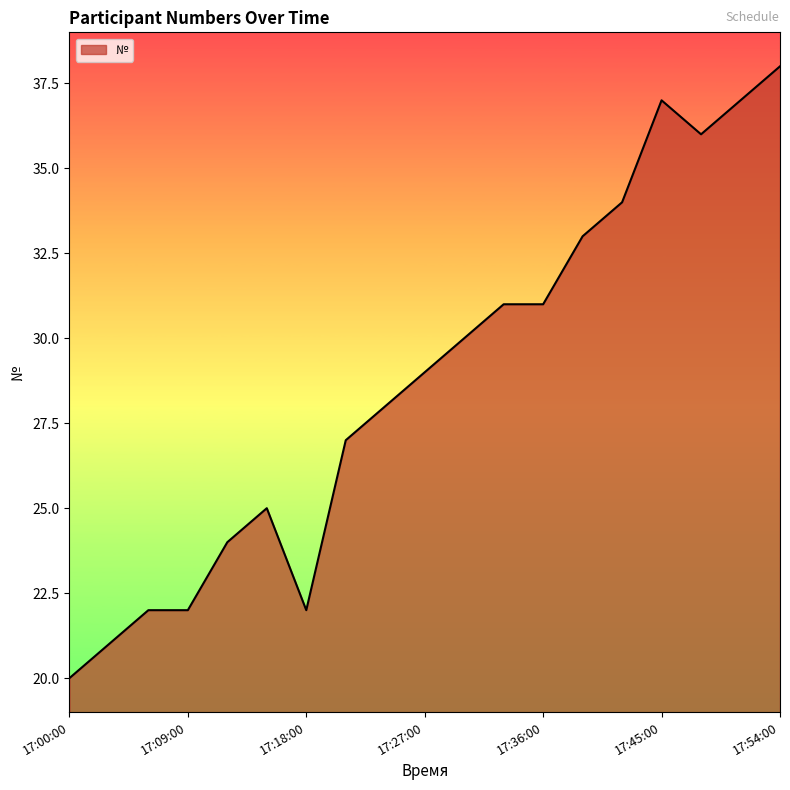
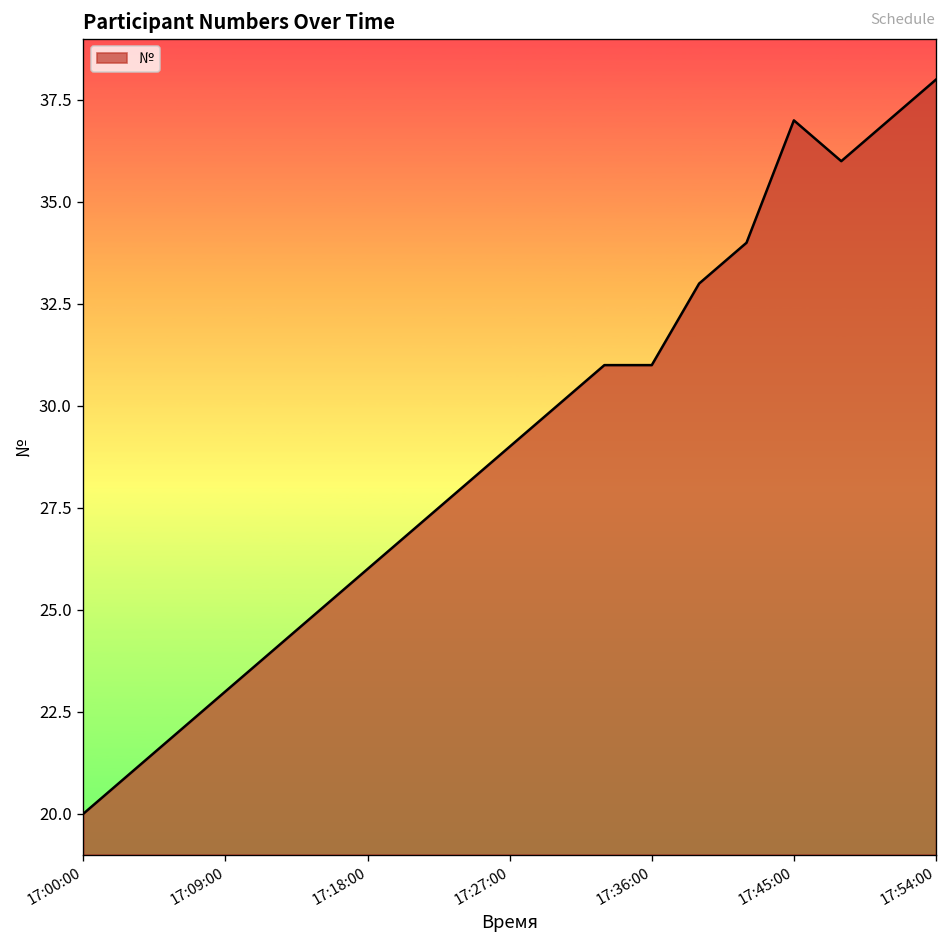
  {
    "17:00:00": 20,
-   "17:09:00": 22,
-   "17:18:00": 22,
+   "17:09:00": 23,
+   "17:18:00": 26,
    "17:27:00": 29,
    "17:36:00": 31,
    "17:45:00": 37,
    "17:54:00": 38
  }
